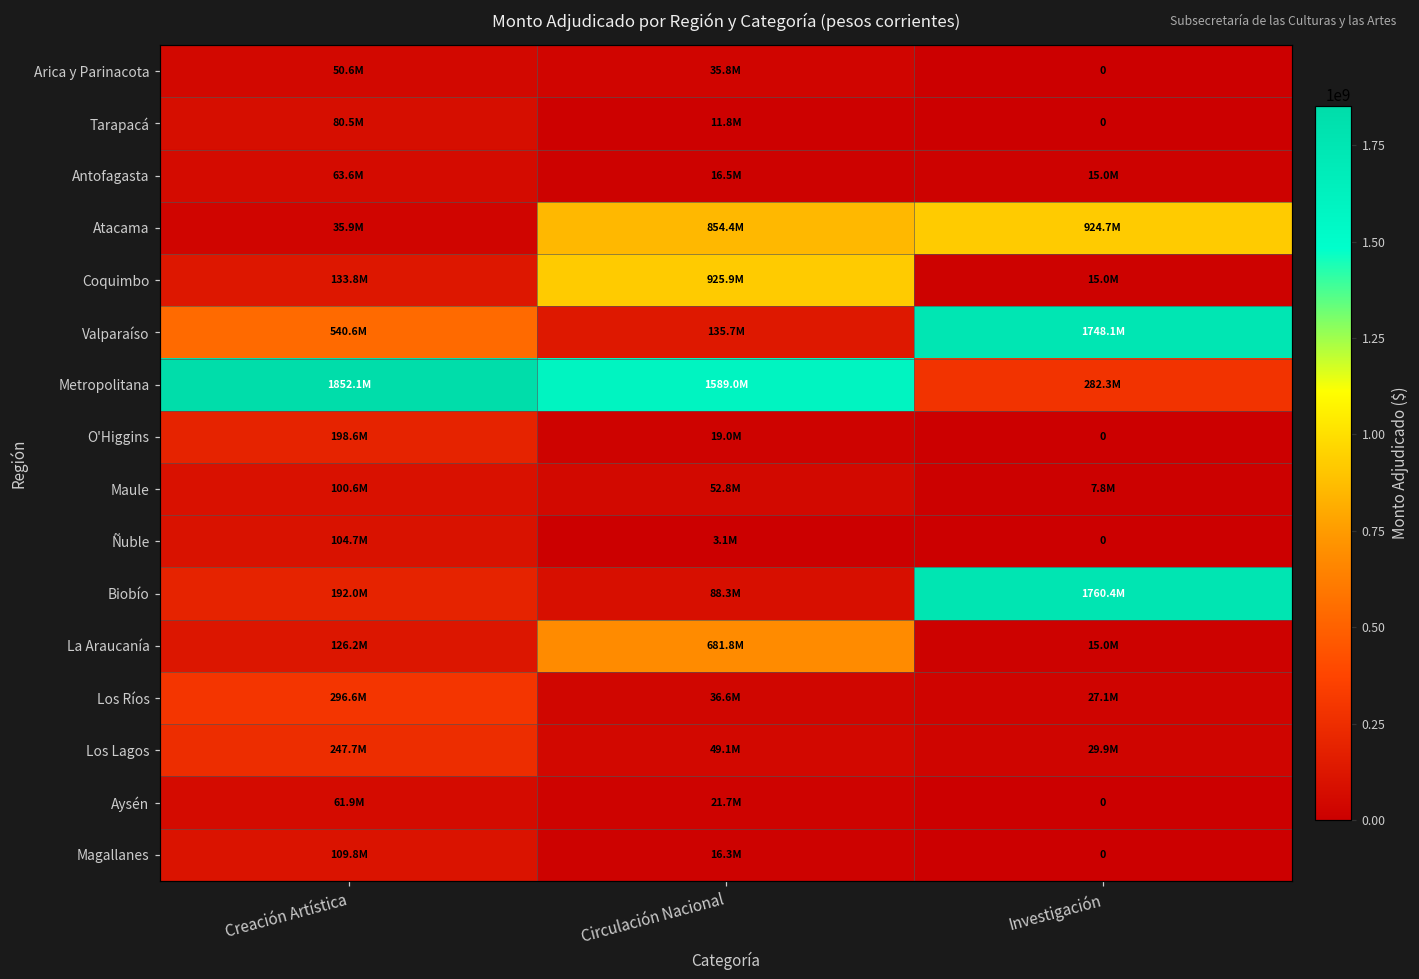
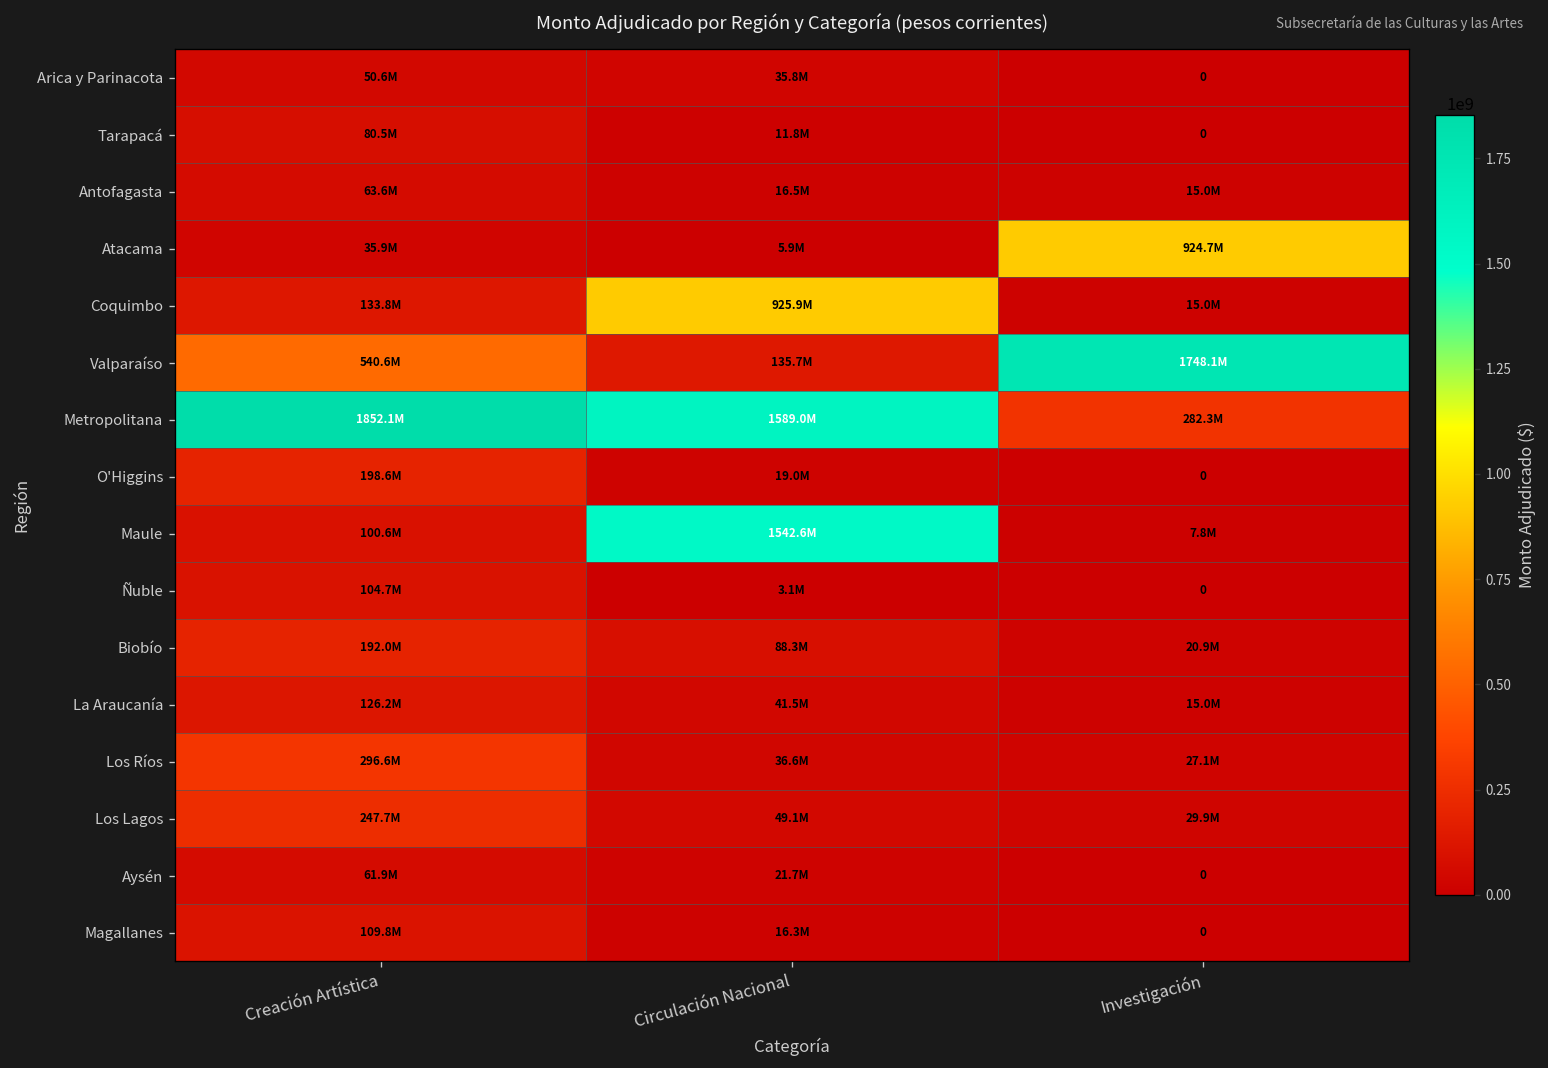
  {
    "Arica y Parinacota": {
      "Creación Artística": "50.6M",
      "Circulación Nacional": "35.8M",
      "Investigación": "0"
    },
    "Tarapacá": {
      "Creación Artística": "80.5M",
      "Circulación Nacional": "11.8M",
      "Investigación": "0"
    },
    "Antofagasta": {
      "Creación Artística": "63.6M",
      "Circulación Nacional": "16.5M",
      "Investigación": "15.0M"
    },
    "Atacama": {
      "Creación Artística": "35.9M",
-     "Circulación Nacional": "854.4M",
+     "Circulación Nacional": "5.9M",
      "Investigación": "924.7M"
    },
    "Coquimbo": {
      "Creación Artística": "133.8M",
      "Circulación Nacional": "925.9M",
      "Investigación": "15.0M"
    },
    "Valparaíso": {
      "Creación Artística": "540.6M",
      "Circulación Nacional": "135.7M",
      "Investigación": "1748.1M"
    },
    "Metropolitana": {
      "Creación Artística": "1852.1M",
      "Circulación Nacional": "1589.0M",
      "Investigación": "282.3M"
    },
    "O'Higgins": {
      "Creación Artística": "198.6M",
      "Circulación Nacional": "19.0M",
      "Investigación": "0"
    },
    "Maule": {
      "Creación Artística": "100.6M",
-     "Circulación Nacional": "52.8M",
+     "Circulación Nacional": "1542.6M",
      "Investigación": "7.8M"
    },
    "Ñuble": {
      "Creación Artística": "104.7M",
      "Circulación Nacional": "3.1M",
      "Investigación": "0"
    },
    "Biobío": {
      "Creación Artística": "192.0M",
      "Circulación Nacional": "88.3M",
-     "Investigación": "1760.4M"
+     "Investigación": "20.9M"
    },
    "La Araucanía": {
      "Creación Artística": "126.2M",
-     "Circulación Nacional": "681.8M",
+     "Circulación Nacional": "41.5M",
      "Investigación": "15.0M"
    },
    "Los Ríos": {
      "Creación Artística": "296.6M",
      "Circulación Nacional": "36.6M",
      "Investigación": "27.1M"
    },
    "Los Lagos": {
      "Creación Artística": "247.7M",
      "Circulación Nacional": "49.1M",
      "Investigación": "29.9M"
    },
    "Aysén": {
      "Creación Artística": "61.9M",
      "Circulación Nacional": "21.7M",
      "Investigación": "0"
    },
    "Magallanes": {
      "Creación Artística": "109.8M",
      "Circulación Nacional": "16.3M",
      "Investigación": "0"
    }
  }
